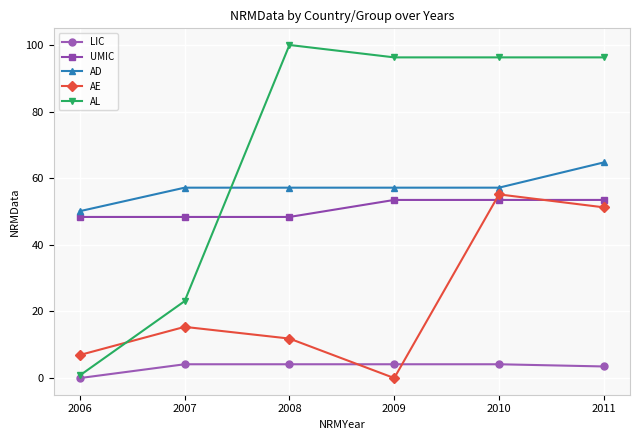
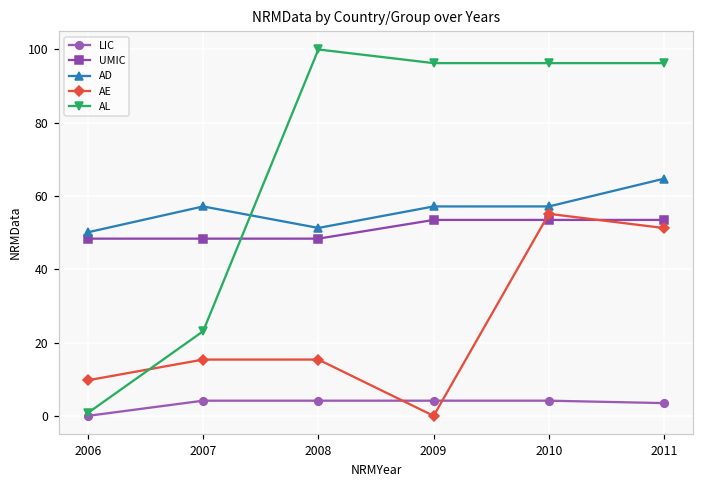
  {
    "AD": {
      "2006": 50,
      "2007": 57,
-     "2008": 57,
+     "2008": 51,
      "2009": 57,
      "2010": 57,
      "2011": 65
    },
    "AE": {
-     "2006": 7,
+     "2006": 10,
      "2007": 15,
-     "2008": 12,
+     "2008": 15,
      "2009": 0,
      "2010": 55,
      "2011": 51
    },
    "AL": {
      "2006": 1,
      "2007": 23,
      "2008": 100,
      "2009": 96,
      "2010": 96,
      "2011": 96
    }
  }
